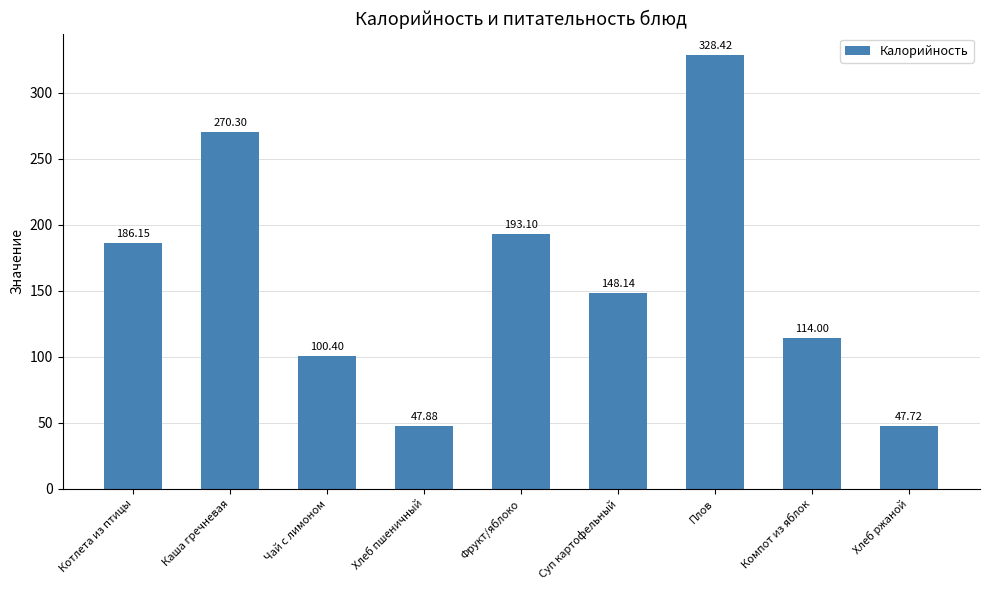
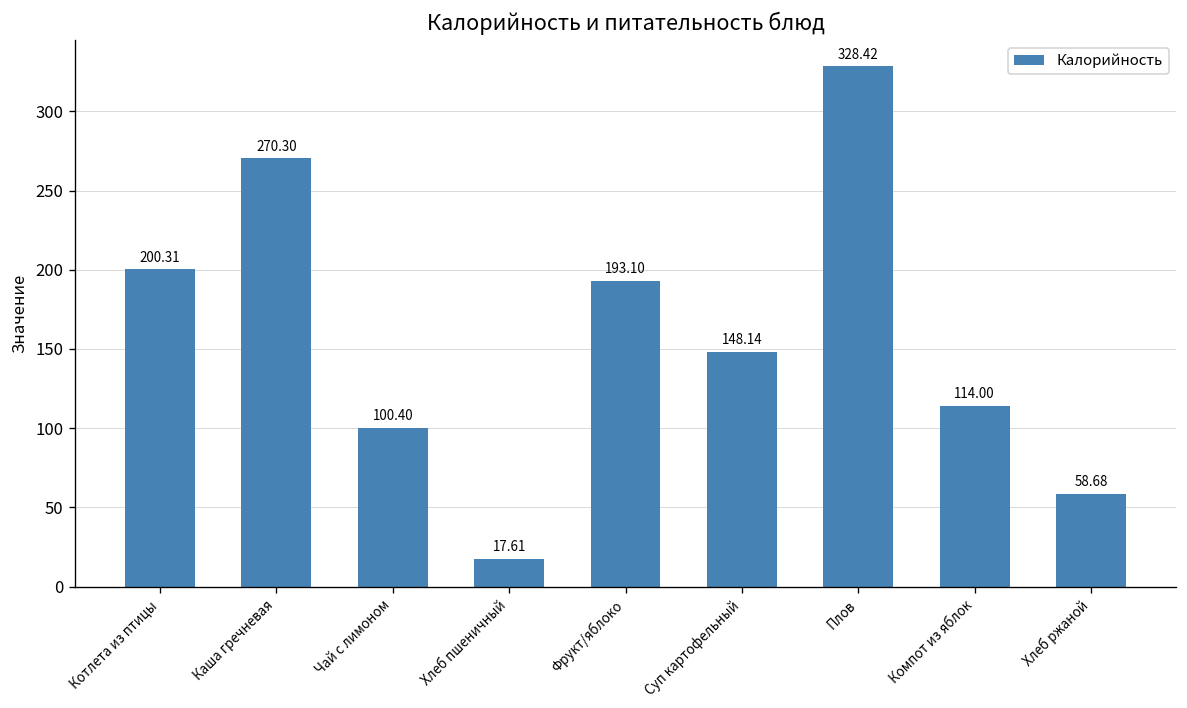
  {
-   "Котлета из птицы": 186.15,
+   "Котлета из птицы": 200.31,
    "Каша гречневая": 270.30,
    "Чай с лимоном": 100.40,
-   "Хлеб пшеничный": 47.88,
+   "Хлеб пшеничный": 17.61,
    "Фрукт/яблоко": 193.10,
    "Суп картофельный": 148.14,
    "Плов": 328.42,
    "Компот из яблок": 114.00,
-   "Хлеб ржаной": 47.72
+   "Хлеб ржаной": 58.68
  }
